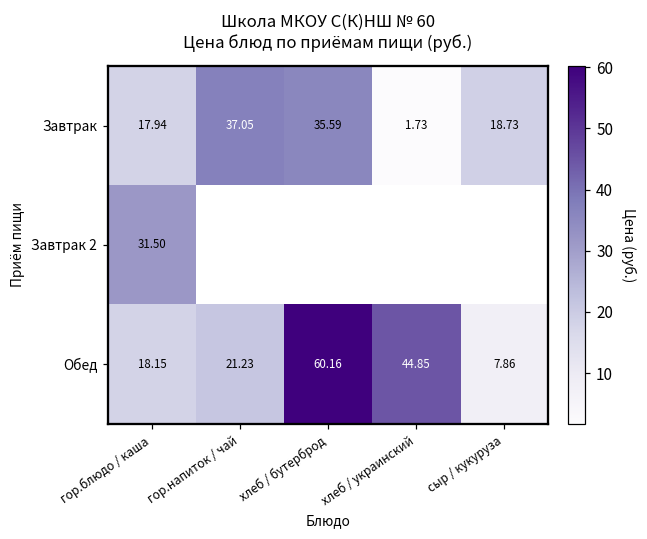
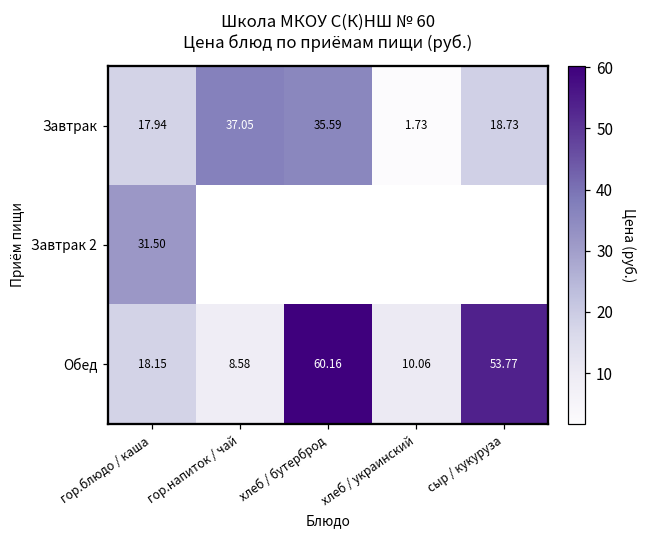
  {
    "Завтрак": {
      "гор.блюдо / каша": 17.94,
      "гор.напиток / чай": 37.05,
      "хлеб / бутерброд": 35.59,
      "хлеб / украинский": 1.73,
      "сыр / кукуруза": 18.73
    },
    "Завтрак 2": {
      "гор.блюдо / каша": 31.50
    },
    "Обед": {
      "гор.блюдо / каша": 18.15,
-     "гор.напиток / чай": 21.23,
+     "гор.напиток / чай": 8.58,
      "хлеб / бутерброд": 60.16,
-     "хлеб / украинский": 44.85,
-     "сыр / кукуруза": 7.86
+     "хлеб / украинский": 10.06,
+     "сыр / кукуруза": 53.77
    }
  }
